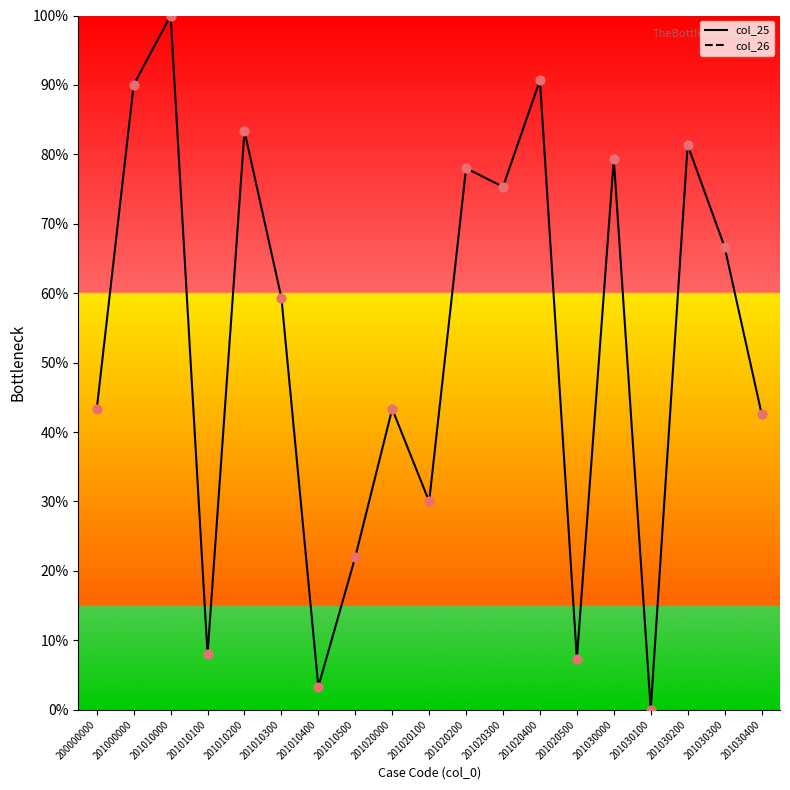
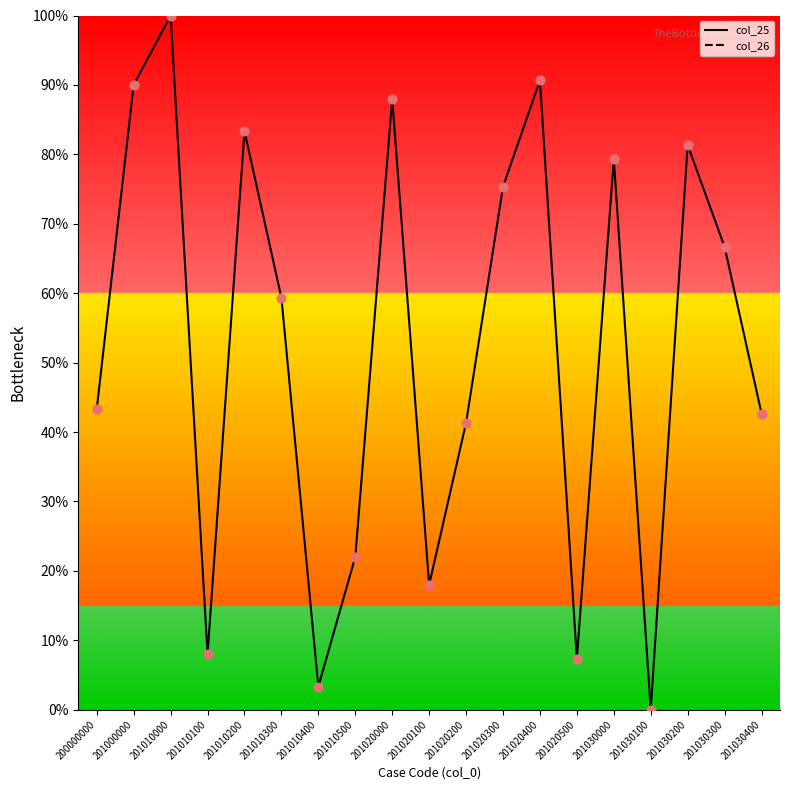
  {
    "200000000": "43%",
    "201000000": "90%",
    "201010000": "100%",
    "201010100": "8%",
    "201010200": "83%",
    "201010300": "59%",
    "201010400": "3%",
    "201010500": "22%",
-   "201020000": "43%",
-   "201020100": "30%",
-   "201020200": "78%",
+   "201020000": "88%",
+   "201020100": "18%",
+   "201020200": "41%",
    "201020300": "75%",
    "201020400": "91%",
    "201020500": "7%",
    "201030000": "79%",
    "201030100": "0%",
    "201030200": "81%",
    "201030300": "67%",
    "201030400": "43%"
  }
